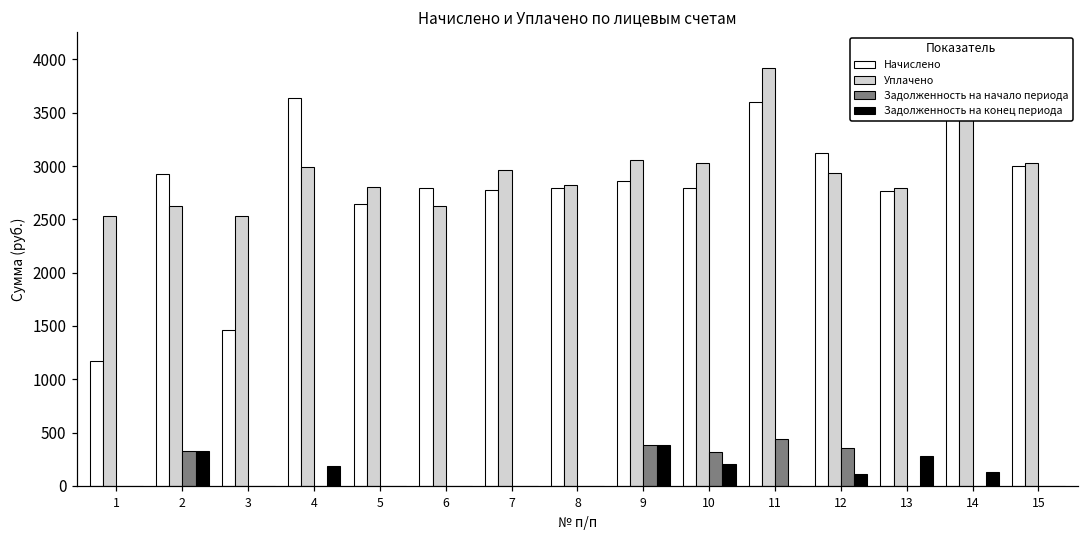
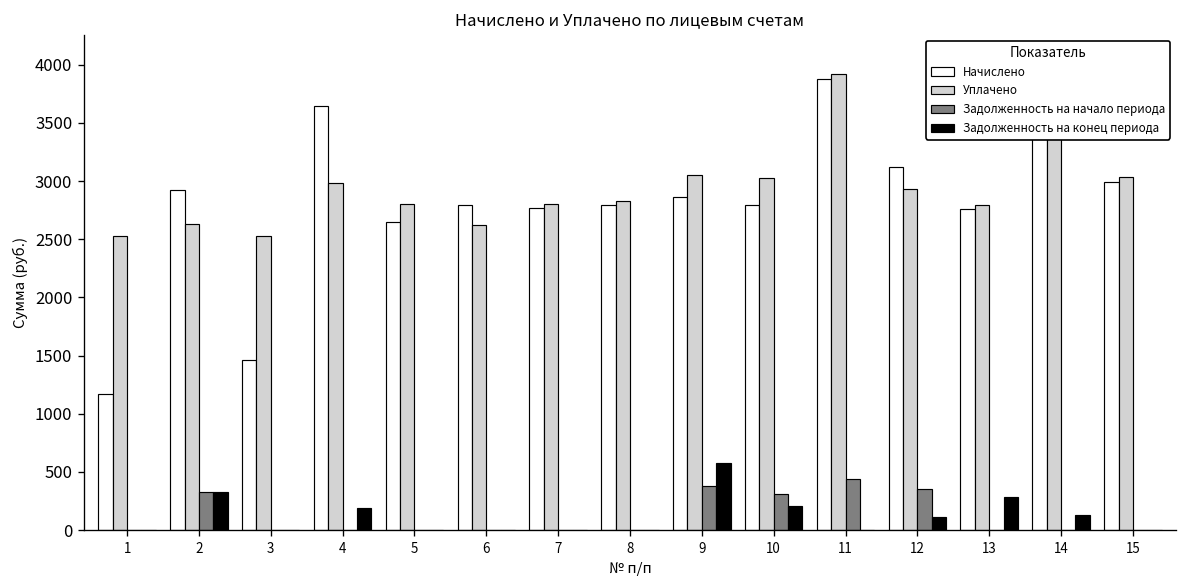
  {
    "Начислено": {
      "1": 1200,
      "2": 2900,
      "3": 1500,
      "4": 3600,
      "5": 2600,
      "6": 2800,
      "7": 2800,
      "8": 2800,
      "9": 2900,
      "10": 2800,
-     "11": 3600,
+     "11": 3900,
      "12": 3100,
      "13": 2800,
      "15": 3000
    },
    "Уплачено": {
      "1": 2500,
      "2": 2600,
      "3": 2500,
      "4": 3000,
      "5": 2800,
      "6": 2600,
-     "7": 3000,
+     "7": 2800,
      "8": 2800,
      "9": 3100,
      "10": 3000,
      "11": 3900,
      "12": 2900,
      "13": 2800,
      "15": 3000
    },
    "Задолженность на начало периода": {
      "1": 0,
      "2": 300,
      "3": 0,
      "4": 0,
      "5": 0,
      "6": 0,
      "7": 0,
      "8": 0,
      "9": 400,
      "10": 300,
      "11": 400,
      "12": 400,
      "13": 0,
      "14": 0,
      "15": 0
    },
    "Задолженность на конец периода": {
      "1": 0,
      "2": 300,
      "3": 0,
      "4": 200,
      "5": 0,
      "6": 0,
      "7": 0,
      "8": 0,
-     "9": 400,
+     "9": 600,
      "10": 200,
      "11": 0,
      "12": 100,
      "13": 300,
      "14": 100,
      "15": 0
    }
  }
